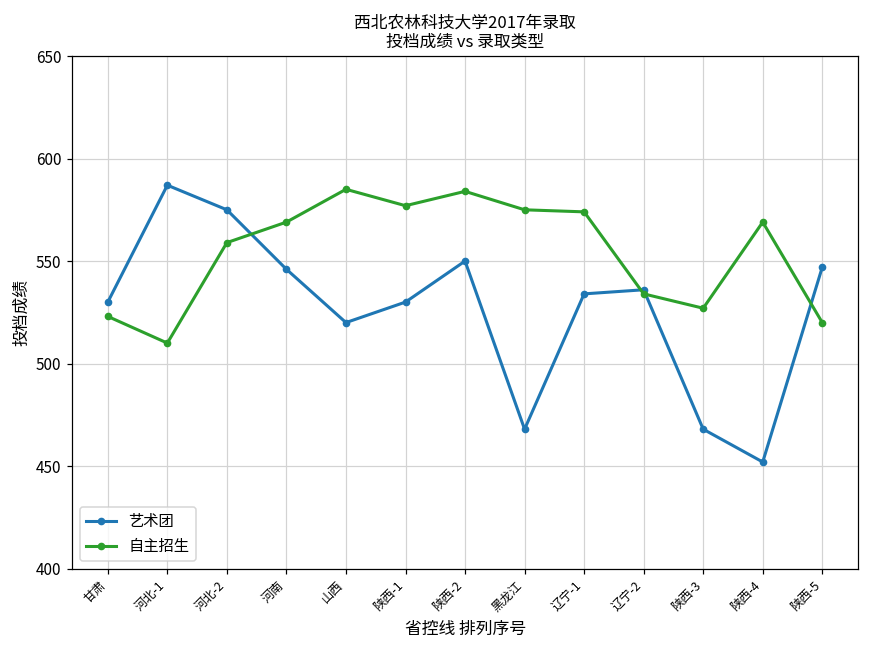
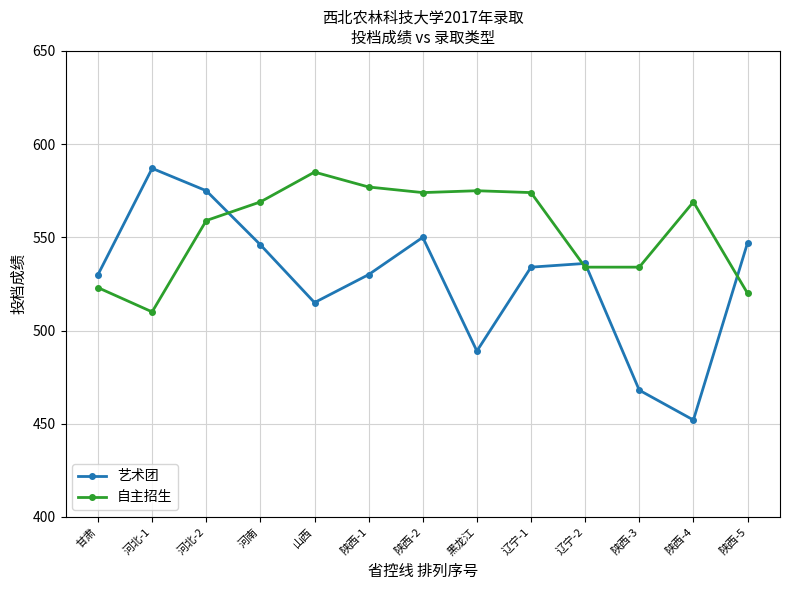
  {
    "艺术团": {
      "甘肃": 530,
      "河北-1": 587,
      "河北-2": 575,
      "河南": 546,
-     "山西": 520,
+     "山西": 515,
      "陕西-1": 530,
      "陕西-2": 550,
-     "黑龙江": 468,
+     "黑龙江": 489,
      "辽宁-1": 534,
      "辽宁-2": 536,
      "陕西-3": 468,
      "陕西-4": 452,
      "陕西-5": 547
    },
    "自主招生": {
      "甘肃": 523,
      "河北-1": 510,
      "河北-2": 559,
      "河南": 569,
      "山西": 585,
      "陕西-1": 577,
-     "陕西-2": 584,
+     "陕西-2": 574,
      "黑龙江": 575,
      "辽宁-1": 574,
      "辽宁-2": 534,
-     "陕西-3": 527,
+     "陕西-3": 534,
      "陕西-4": 569,
      "陕西-5": 520
    }
  }
